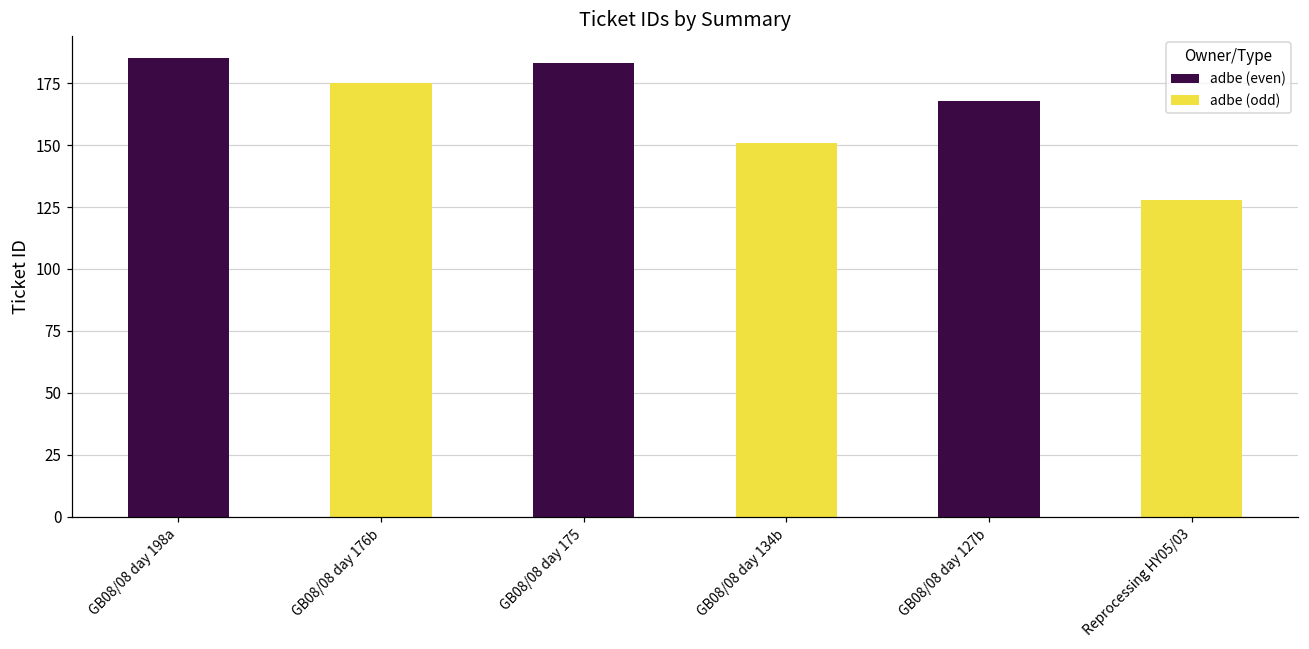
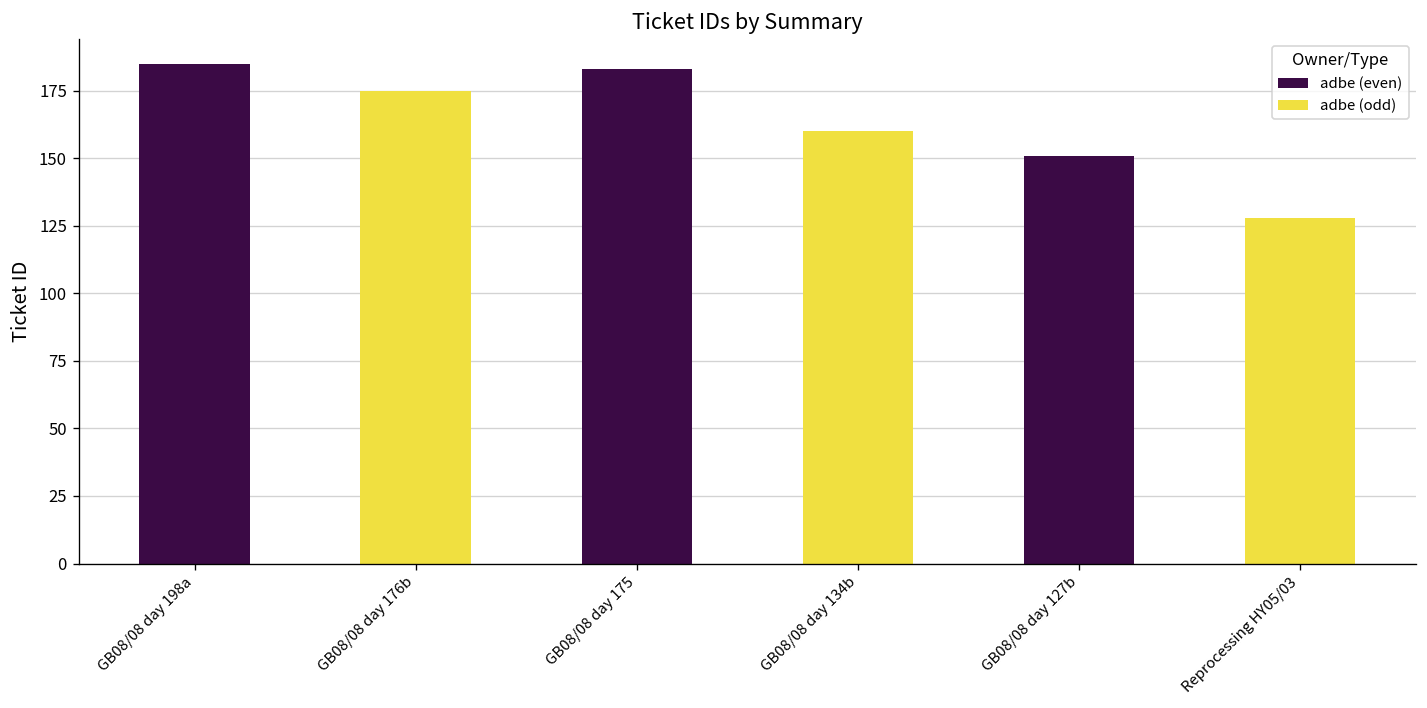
  {
    "adbe (even)": {
      "GB08/08 day 198a": 185,
      "GB08/08 day 175": 183,
-     "GB08/08 day 127b": 168
+     "GB08/08 day 127b": 151
    },
    "adbe (odd)": {
      "GB08/08 day 176b": 175,
-     "GB08/08 day 134b": 151,
+     "GB08/08 day 134b": 160,
      "Reprocessing HY05/03": 128
    }
  }
